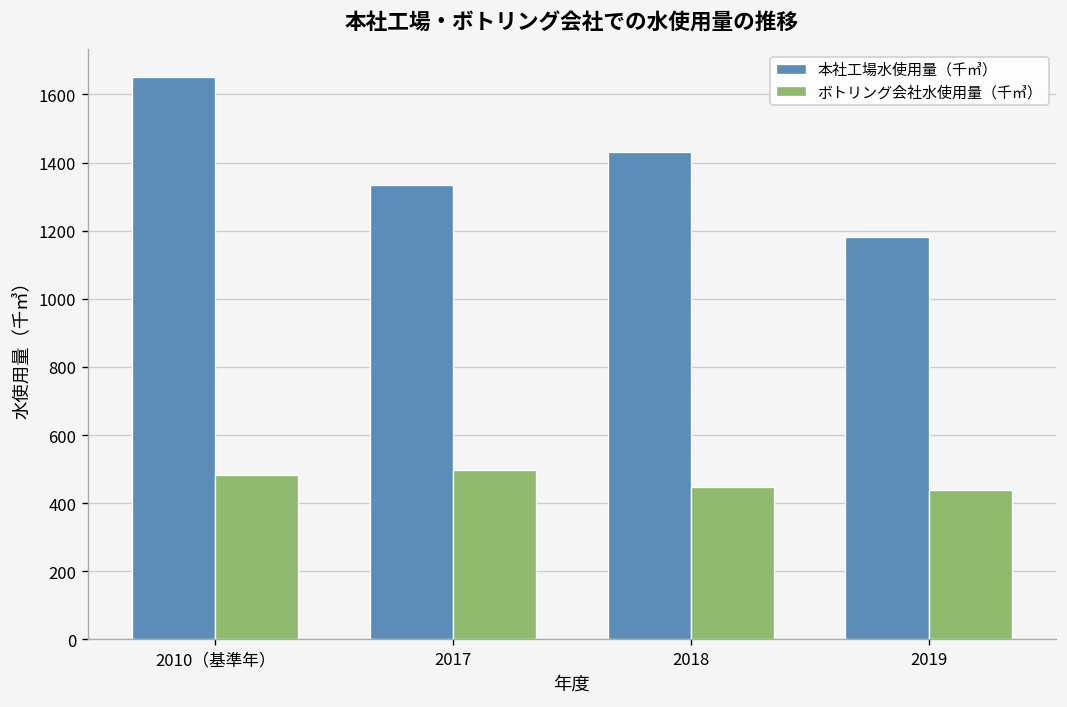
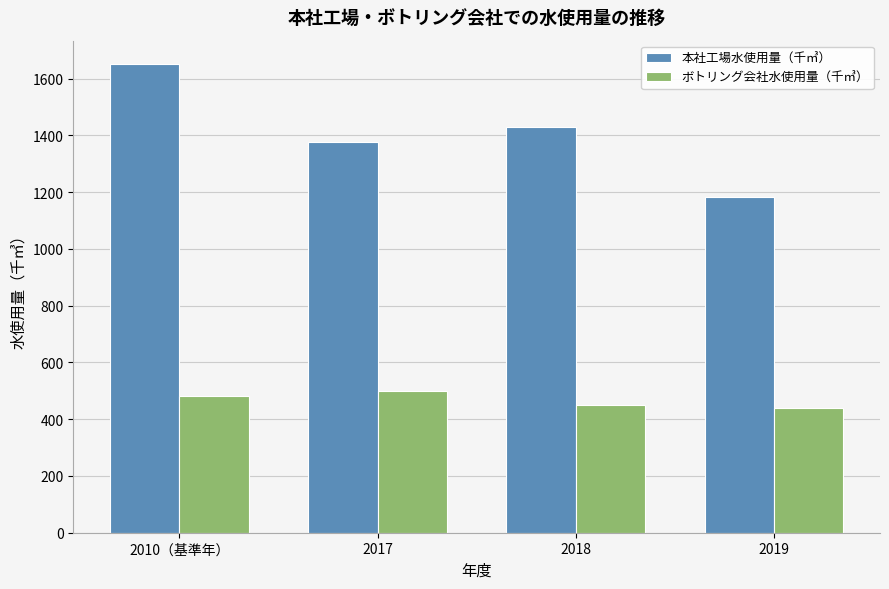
  {
    "本社工場水使用量（千㎥）": {
      "2010（基準年）": 1650,
-     "2017": 1340,
+     "2017": 1380,
      "2018": 1430,
      "2019": 1180
    },
    "ボトリング会社水使用量（千㎥）": {
      "2010（基準年）": 480,
      "2017": 500,
      "2018": 450,
      "2019": 440
    }
  }
